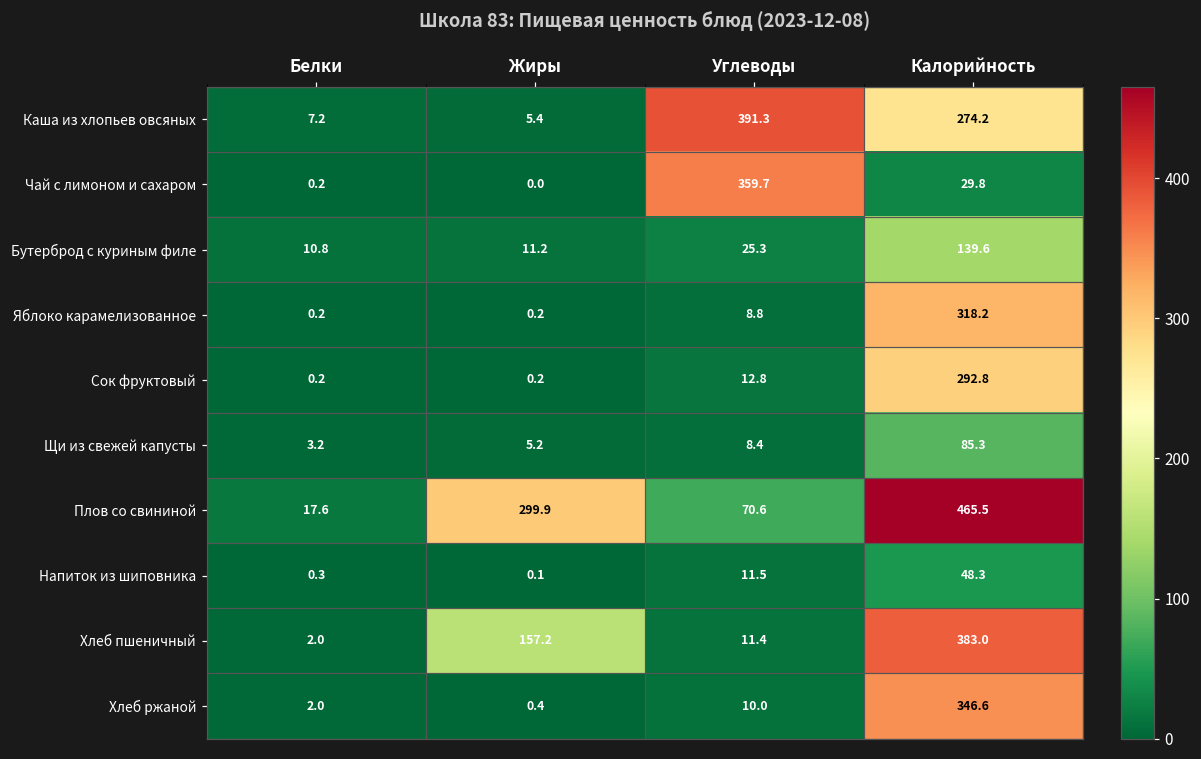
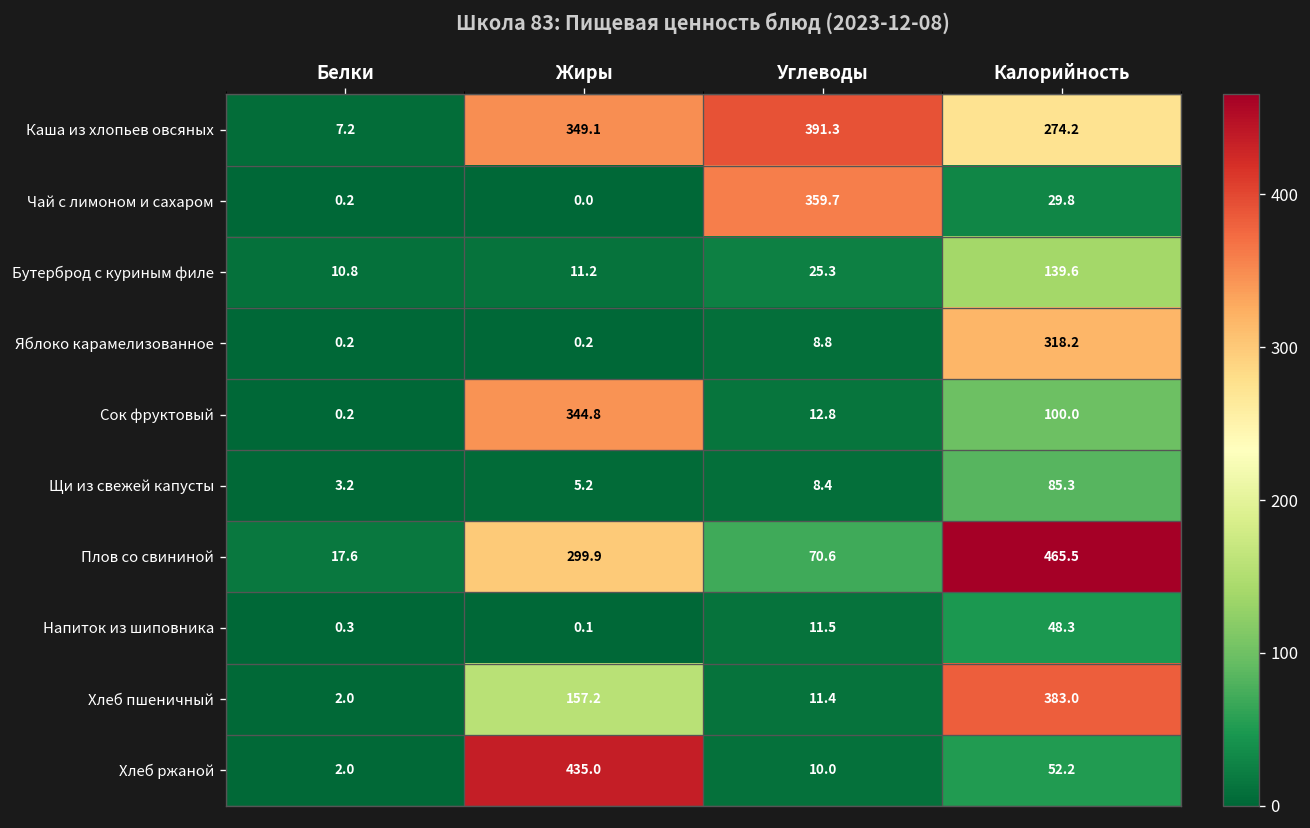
  {
    "Каша из хлопьев овсяных": {
      "Белки": 7.2,
-     "Жиры": 5.4,
+     "Жиры": 349.1,
      "Углеводы": 391.3,
      "Калорийность": 274.2
    },
    "Чай с лимоном и сахаром": {
      "Белки": 0.2,
      "Жиры": 0.0,
      "Углеводы": 359.7,
      "Калорийность": 29.8
    },
    "Бутерброд с куриным филе": {
      "Белки": 10.8,
      "Жиры": 11.2,
      "Углеводы": 25.3,
      "Калорийность": 139.6
    },
    "Яблоко карамелизованное": {
      "Белки": 0.2,
      "Жиры": 0.2,
      "Углеводы": 8.8,
      "Калорийность": 318.2
    },
    "Сок фруктовый": {
      "Белки": 0.2,
-     "Жиры": 0.2,
+     "Жиры": 344.8,
      "Углеводы": 12.8,
-     "Калорийность": 292.8
+     "Калорийность": 100.0
    },
    "Щи из свежей капусты": {
      "Белки": 3.2,
      "Жиры": 5.2,
      "Углеводы": 8.4,
      "Калорийность": 85.3
    },
    "Плов со свининой": {
      "Белки": 17.6,
      "Жиры": 299.9,
      "Углеводы": 70.6,
      "Калорийность": 465.5
    },
    "Напиток из шиповника": {
      "Белки": 0.3,
      "Жиры": 0.1,
      "Углеводы": 11.5,
      "Калорийность": 48.3
    },
    "Хлеб пшеничный": {
      "Белки": 2.0,
      "Жиры": 157.2,
      "Углеводы": 11.4,
      "Калорийность": 383.0
    },
    "Хлеб ржаной": {
      "Белки": 2.0,
-     "Жиры": 0.4,
+     "Жиры": 435.0,
      "Углеводы": 10.0,
-     "Калорийность": 346.6
+     "Калорийность": 52.2
    }
  }
